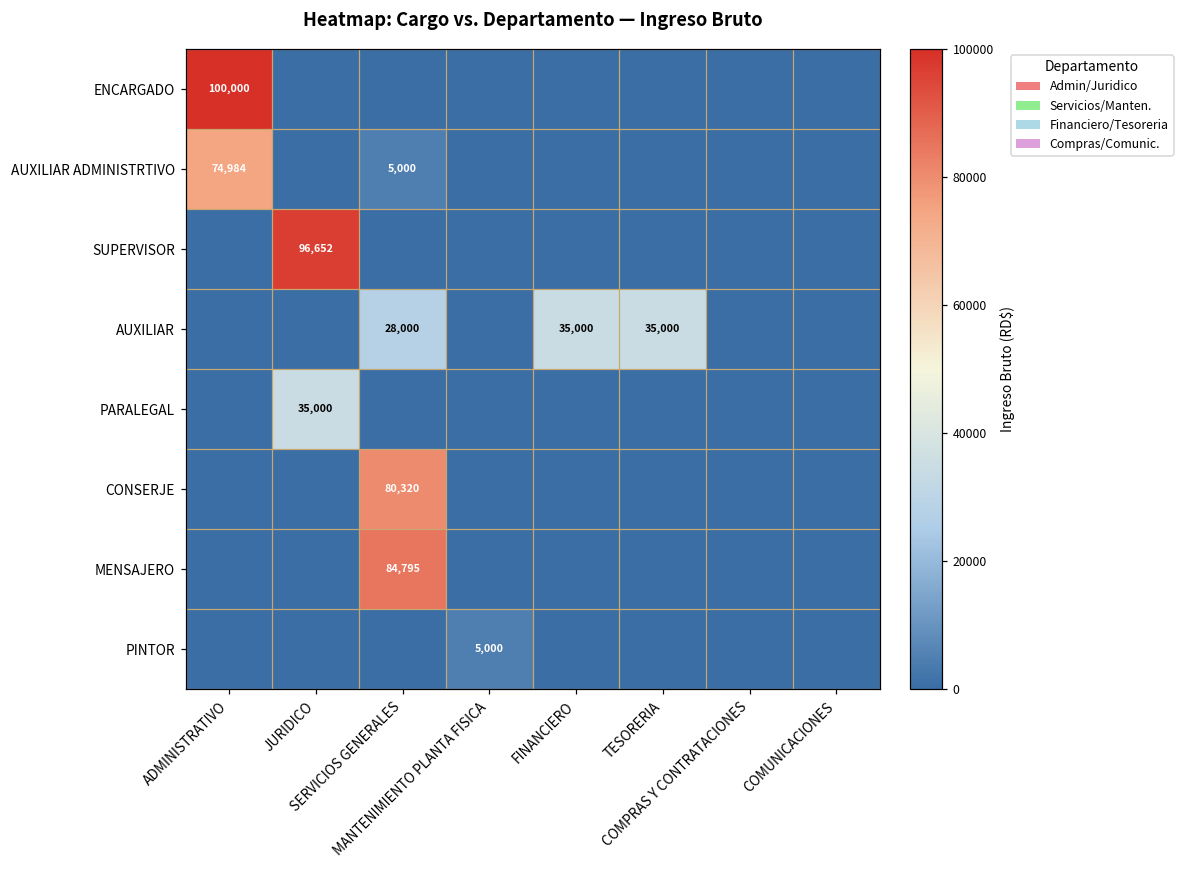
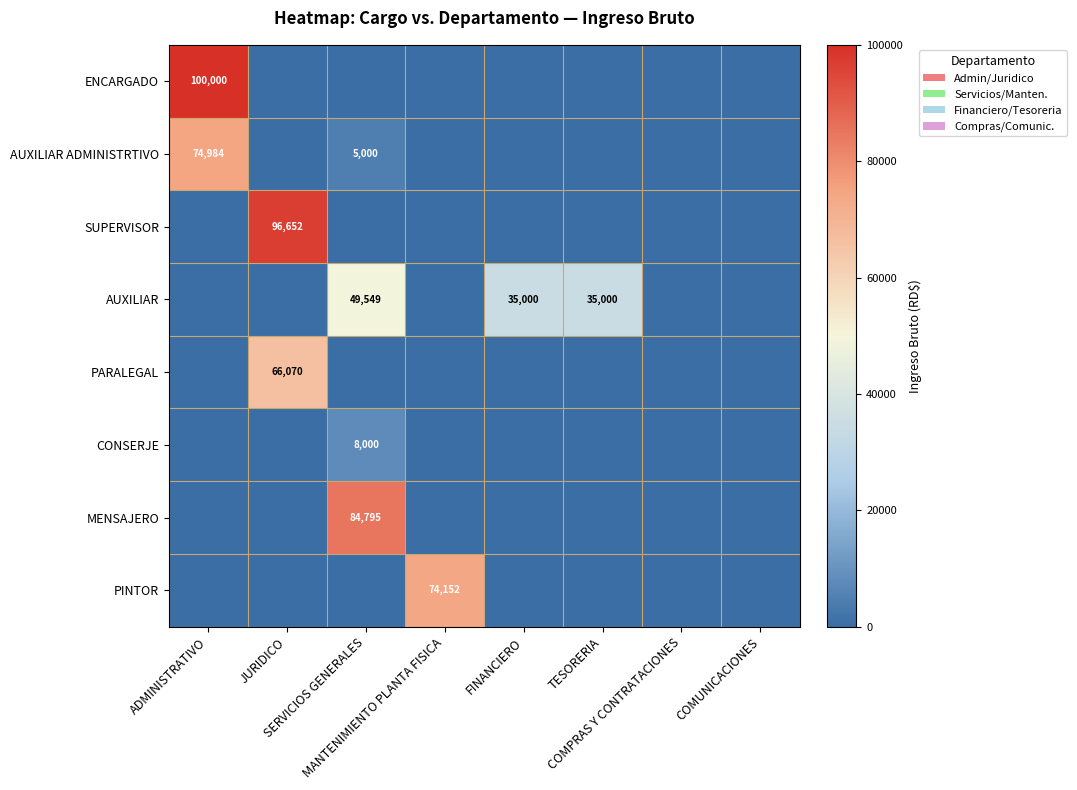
  {
    "ENCARGADO": {
      "ADMINISTRATIVO": "100,000"
    },
    "AUXILIAR ADMINISTRTIVO": {
      "ADMINISTRATIVO": "74,984",
      "SERVICIOS GENERALES": "5,000"
    },
    "SUPERVISOR": {
      "JURIDICO": "96,652"
    },
    "AUXILIAR": {
-     "SERVICIOS GENERALES": "28,000",
+     "SERVICIOS GENERALES": "49,549",
      "FINANCIERO": "35,000",
      "TESORERIA": "35,000"
    },
    "PARALEGAL": {
-     "JURIDICO": "35,000"
+     "JURIDICO": "66,070"
    },
    "CONSERJE": {
-     "SERVICIOS GENERALES": "80,320"
+     "SERVICIOS GENERALES": "8,000"
    },
    "MENSAJERO": {
      "SERVICIOS GENERALES": "84,795"
    },
    "PINTOR": {
-     "MANTENIMIENTO PLANTA FISICA": "5,000"
+     "MANTENIMIENTO PLANTA FISICA": "74,152"
    }
  }
